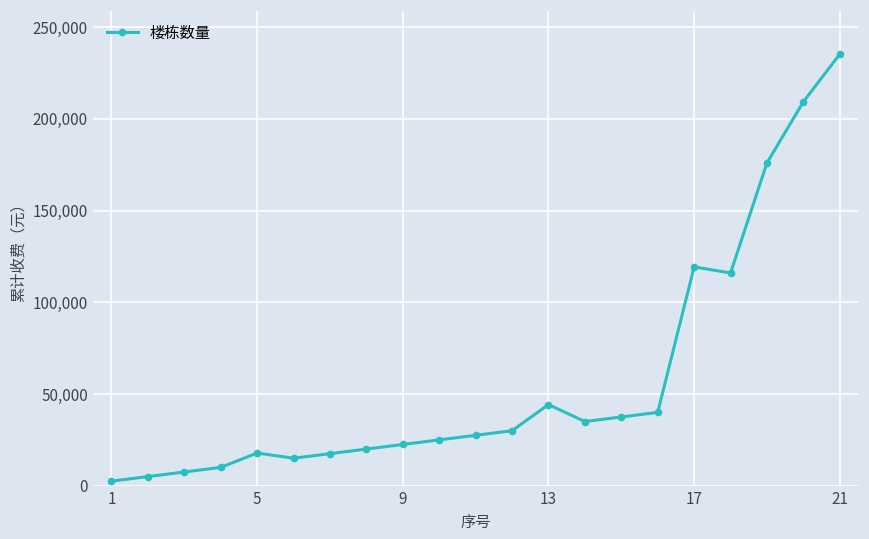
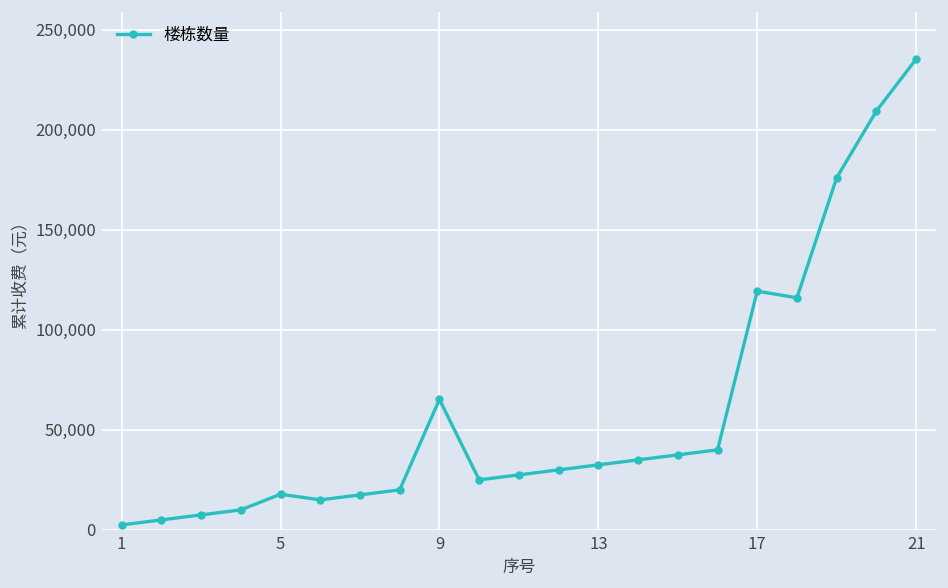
  {
    "1": "3,000",
    "5": "18,000",
-   "9": "23,000",
-   "13": "44,000",
+   "9": "65,000",
+   "13": "33,000",
    "17": "119,000",
    "21": "235,000"
  }
